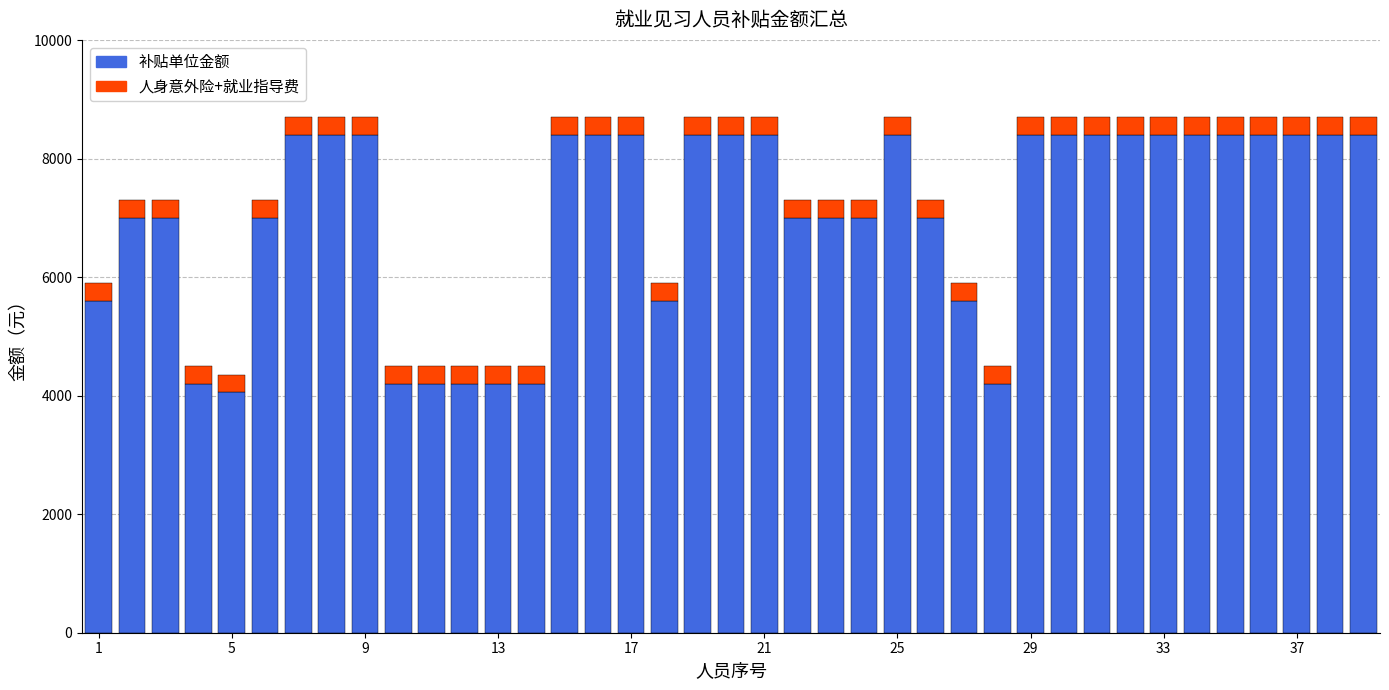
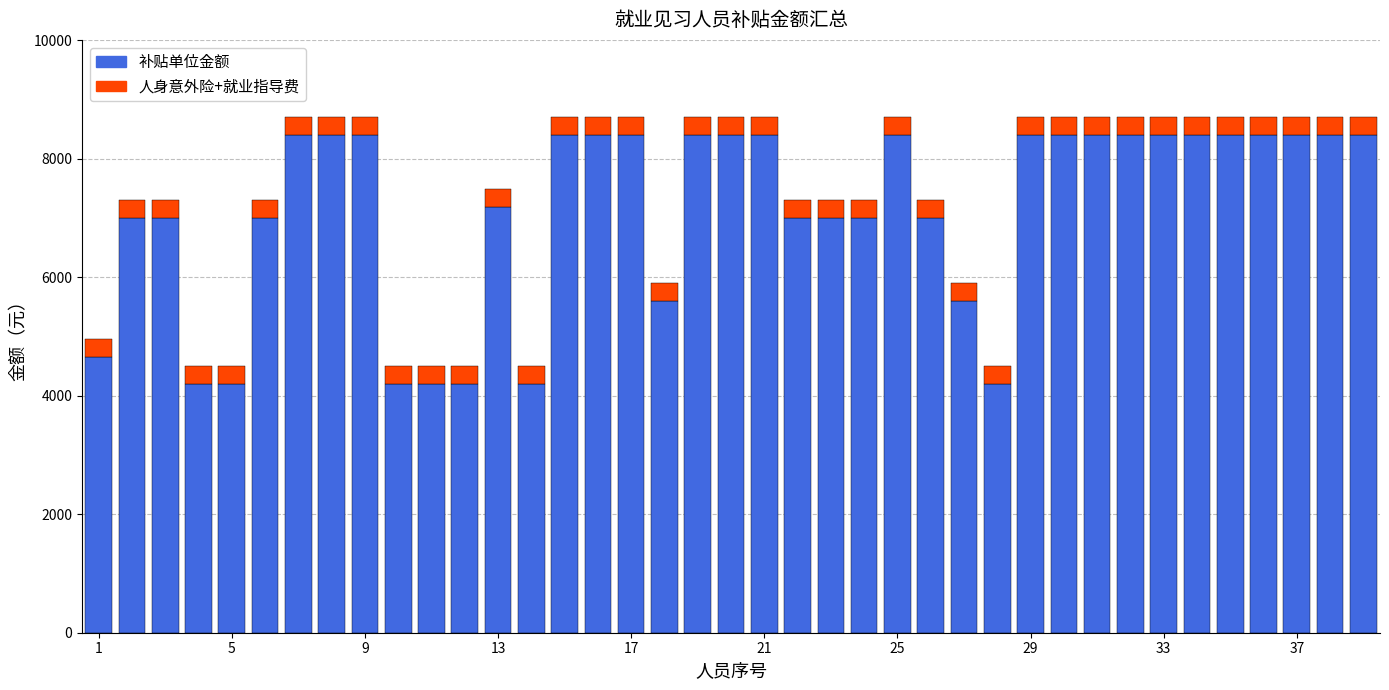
  {
    "补贴单位金额": {
-     "1": 5600,
-     "5": 4100,
+     "1": 4700,
+     "5": 4200,
      "9": 8400,
-     "13": 4200,
+     "13": 7200,
      "17": 8400,
      "21": 8400,
      "25": 8400,
      "29": 8400,
      "33": 8400,
      "37": 8400
    },
    "人身意外险+就业指导费": {
      "1": 300,
      "5": 300,
      "9": 300,
      "13": 300,
      "17": 300,
      "21": 300,
      "25": 300,
      "29": 300,
      "33": 300,
      "37": 300
    }
  }
